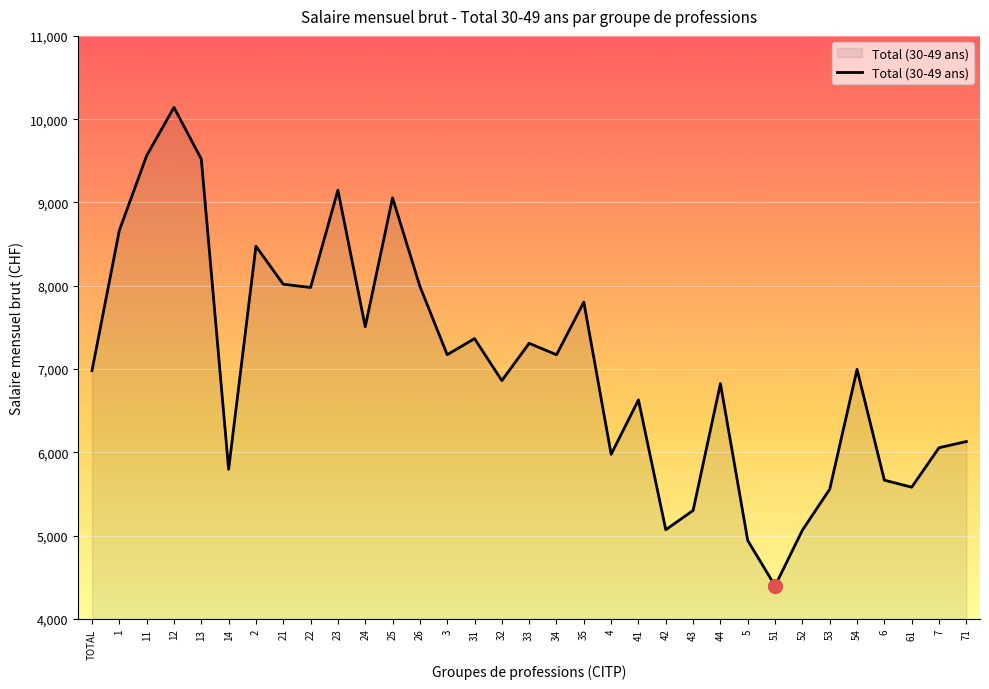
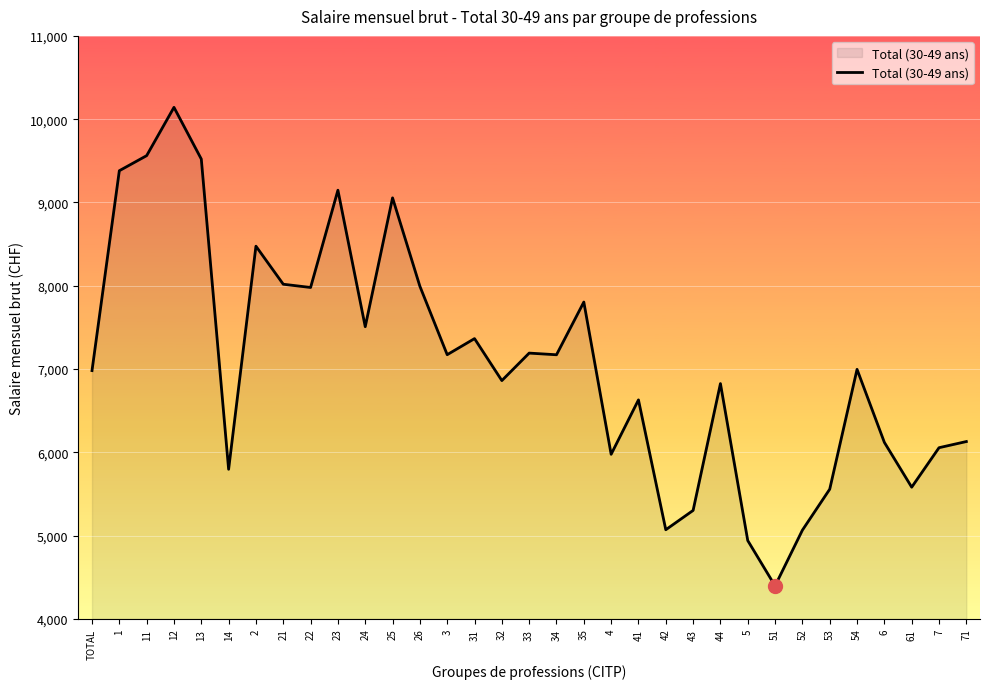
  {
    "Total (30-49 ans)": {
      "TOTAL": "7,000",
-     "1": "8,700",
+     "1": "9,400",
      "11": "9,600",
      "12": "10,100",
      "13": "9,500",
      "14": "5,800",
      "2": "8,500",
      "21": "8,000",
      "22": "8,000",
      "23": "9,100",
      "24": "7,500",
      "25": "9,100",
      "26": "8,000",
      "3": "7,200",
      "31": "7,400",
      "32": "6,900",
-     "33": "7,300",
+     "33": "7,200",
      "34": "7,200",
      "35": "7,800",
      "4": "6,000",
      "41": "6,600",
      "42": "5,100",
      "43": "5,300",
      "44": "6,800",
      "5": "4,900",
      "52": "5,100",
      "53": "5,600",
      "54": "7,000",
-     "6": "5,700",
+     "6": "6,100",
      "61": "5,600",
      "7": "6,100",
      "71": "6,100"
    }
  }
